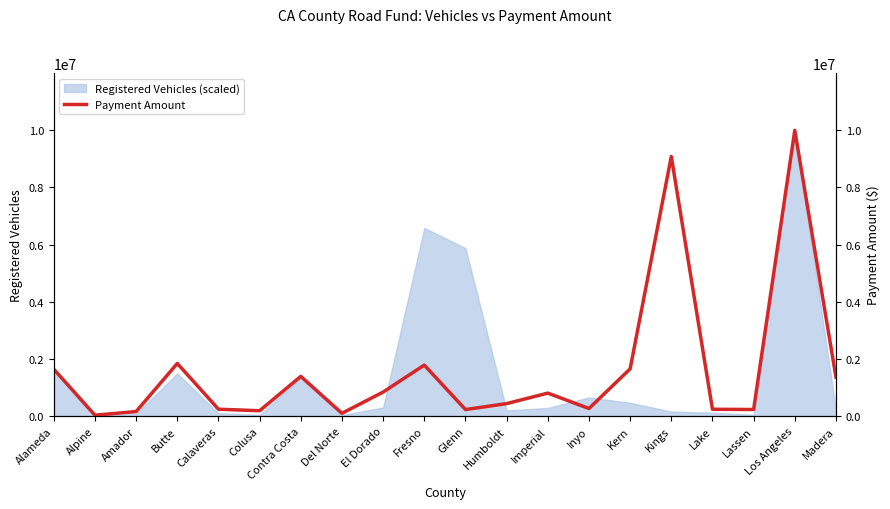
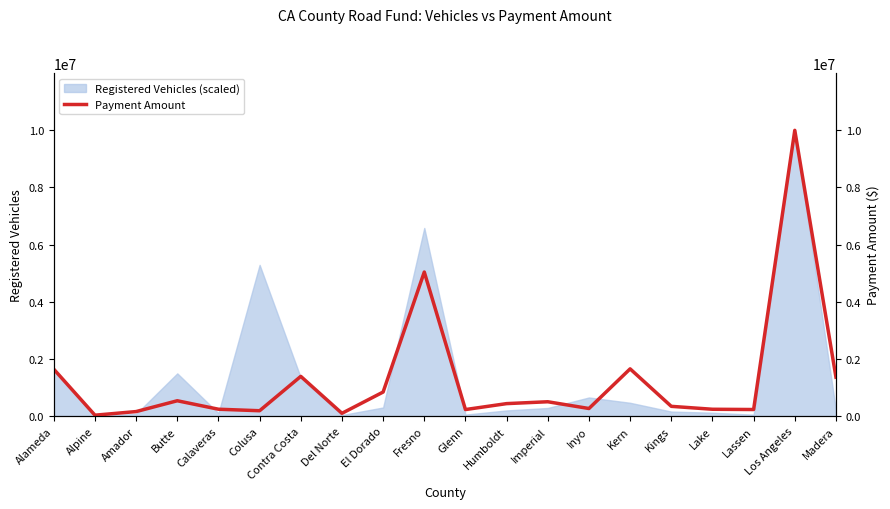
  {
    "Registered Vehicles (scaled)": {
      "Alameda": 1700000,
      "Butte": 1500000,
      "Calaveras": 100000,
-     "Colusa": 0,
+     "Colusa": 5300000,
      "Contra Costa": 1300000,
      "El Dorado": 300000,
      "Fresno": 6600000,
-     "Glenn": 5900000,
+     "Glenn": 100000,
      "Humboldt": 200000,
      "Imperial": 300000,
      "Inyo": 700000,
      "Kern": 500000,
      "Kings": 200000,
      "Lake": 100000,
      "Los Angeles": 10000000,
      "Madera": 200000
    },
    "Payment Amount": {
      "Alameda": 1600000,
      "Alpine": 0,
      "Amador": 200000,
-     "Butte": 1800000,
+     "Butte": 500000,
      "Calaveras": 200000,
      "Colusa": 200000,
      "Contra Costa": 1400000,
      "Del Norte": 100000,
      "El Dorado": 800000,
-     "Fresno": 1800000,
+     "Fresno": 5000000,
      "Glenn": 200000,
      "Humboldt": 400000,
-     "Imperial": 800000,
+     "Imperial": 500000,
      "Inyo": 300000,
      "Kern": 1700000,
-     "Kings": 9100000,
+     "Kings": 300000,
      "Lake": 200000,
      "Lassen": 200000,
      "Los Angeles": 10000000,
      "Madera": 1400000
    }
  }
